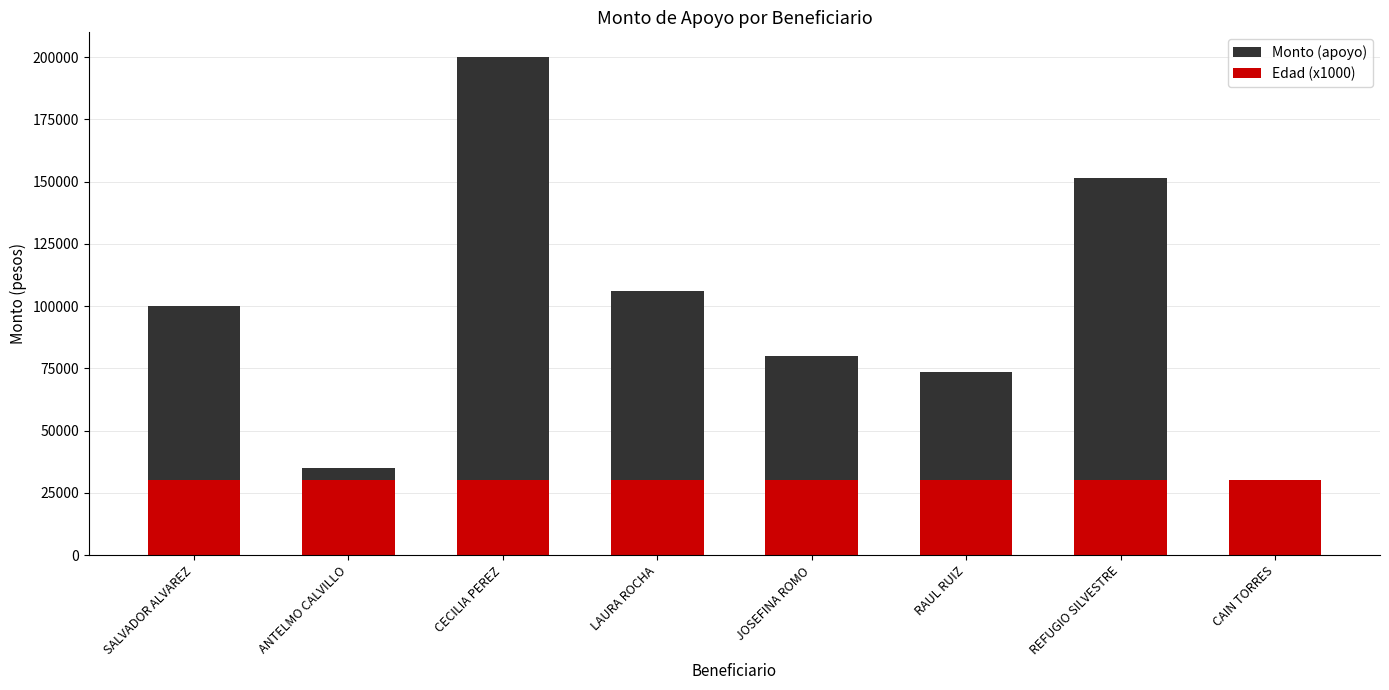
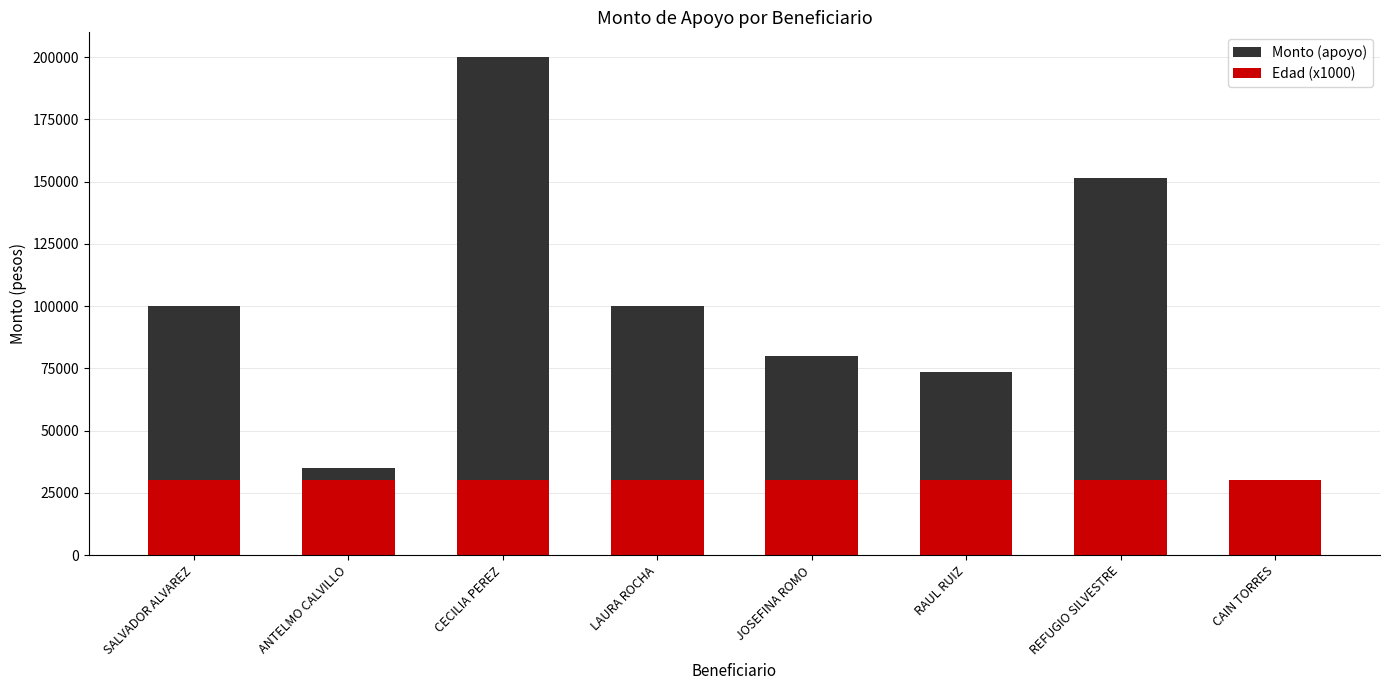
  {
    "Monto (apoyo)": {
      "SALVADOR ALVAREZ": 100000,
      "ANTELMO CALVILLO": 35000,
      "CECILIA PEREZ": 200000,
-     "LAURA ROCHA": 106000,
+     "LAURA ROCHA": 100000,
      "JOSEFINA ROMO": 80000,
      "RAUL RUIZ": 74000,
      "REFUGIO SILVESTRE": 152000,
      "CAIN TORRES": 30000
    },
    "Edad (x1000)": {
      "CAIN TORRES": 30000
    }
  }
